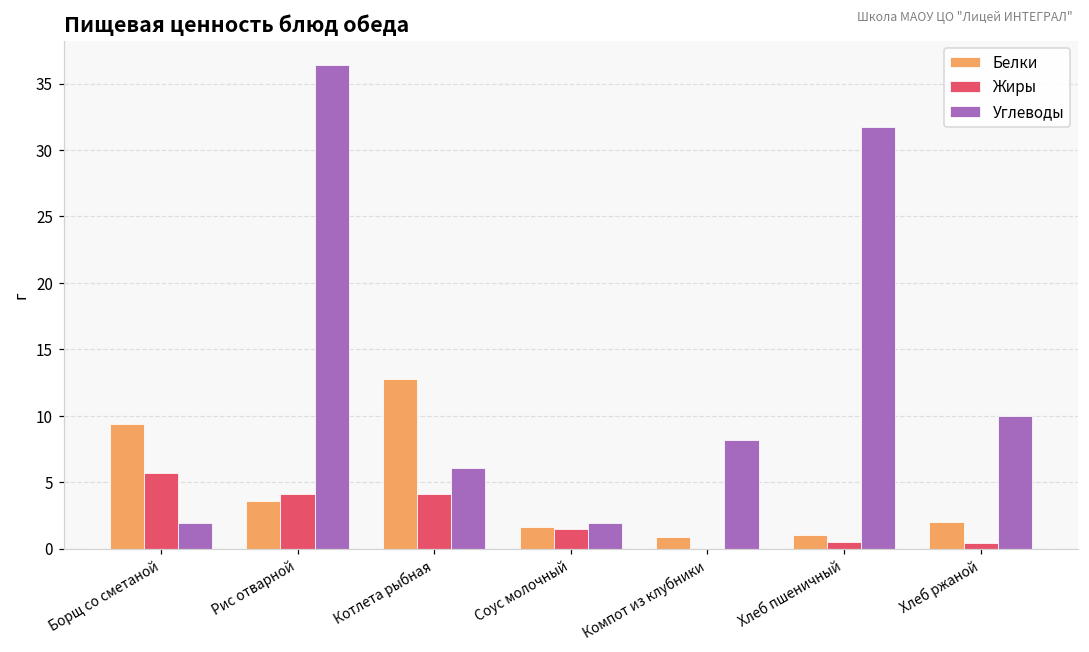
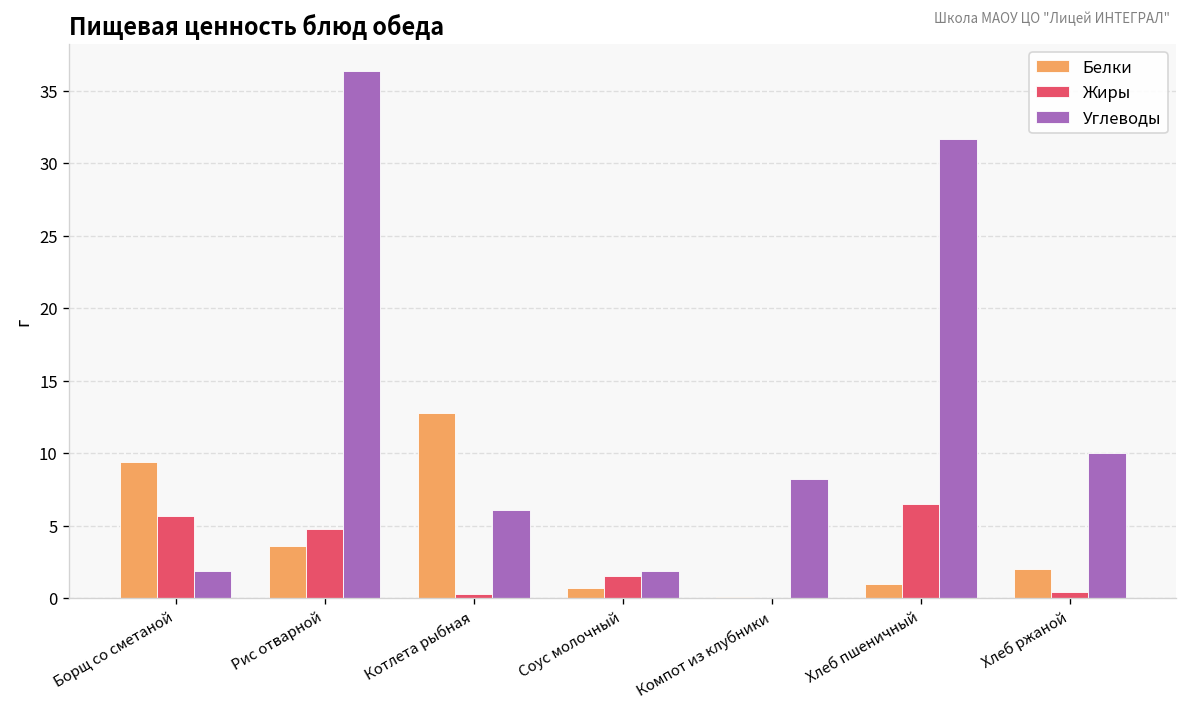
  {
    "Белки": {
      "Борщ со сметаной": 9.4,
      "Рис отварной": 3.6,
      "Котлета рыбная": 12.8,
-     "Соус молочный": 1.6,
-     "Компот из клубники": 0.9,
+     "Соус молочный": 0.7,
+     "Компот из клубники": 0.1,
      "Хлеб пшеничный": 1.0,
      "Хлеб ржаной": 2.0
    },
    "Жиры": {
      "Борщ со сметаной": 5.7,
-     "Рис отварной": 4.1,
-     "Котлета рыбная": 4.1,
+     "Рис отварной": 4.8,
+     "Котлета рыбная": 0.3,
      "Соус молочный": 1.5,
      "Компот из клубники": 0.0,
-     "Хлеб пшеничный": 0.5,
+     "Хлеб пшеничный": 6.5,
      "Хлеб ржаной": 0.4
    },
    "Углеводы": {
      "Борщ со сметаной": 1.9,
      "Рис отварной": 36.4,
      "Котлета рыбная": 6.1,
      "Соус молочный": 1.9,
      "Компот из клубники": 8.2,
      "Хлеб пшеничный": 31.7,
      "Хлеб ржаной": 10.0
    }
  }
